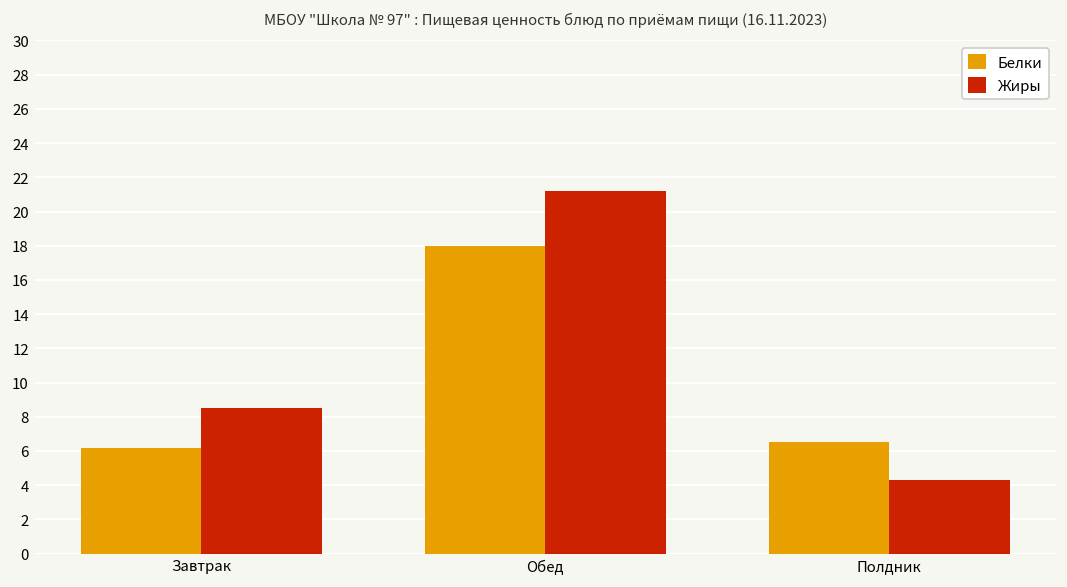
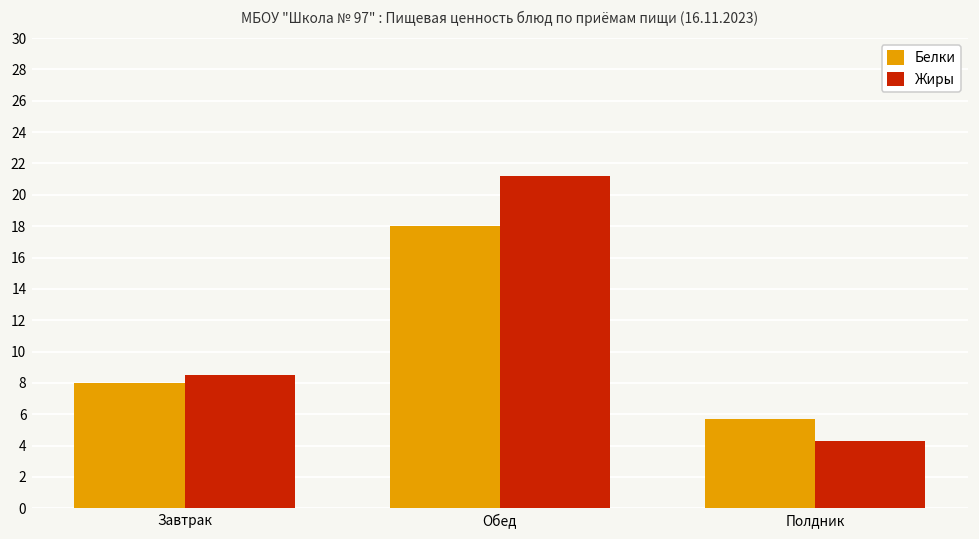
  {
    "Белки": {
-     "Завтрак": 6.2,
+     "Завтрак": 8.0,
      "Обед": 18.0,
-     "Полдник": 6.5
+     "Полдник": 5.7
    },
    "Жиры": {
      "Завтрак": 8.5,
      "Обед": 21.2,
      "Полдник": 4.3
    }
  }
